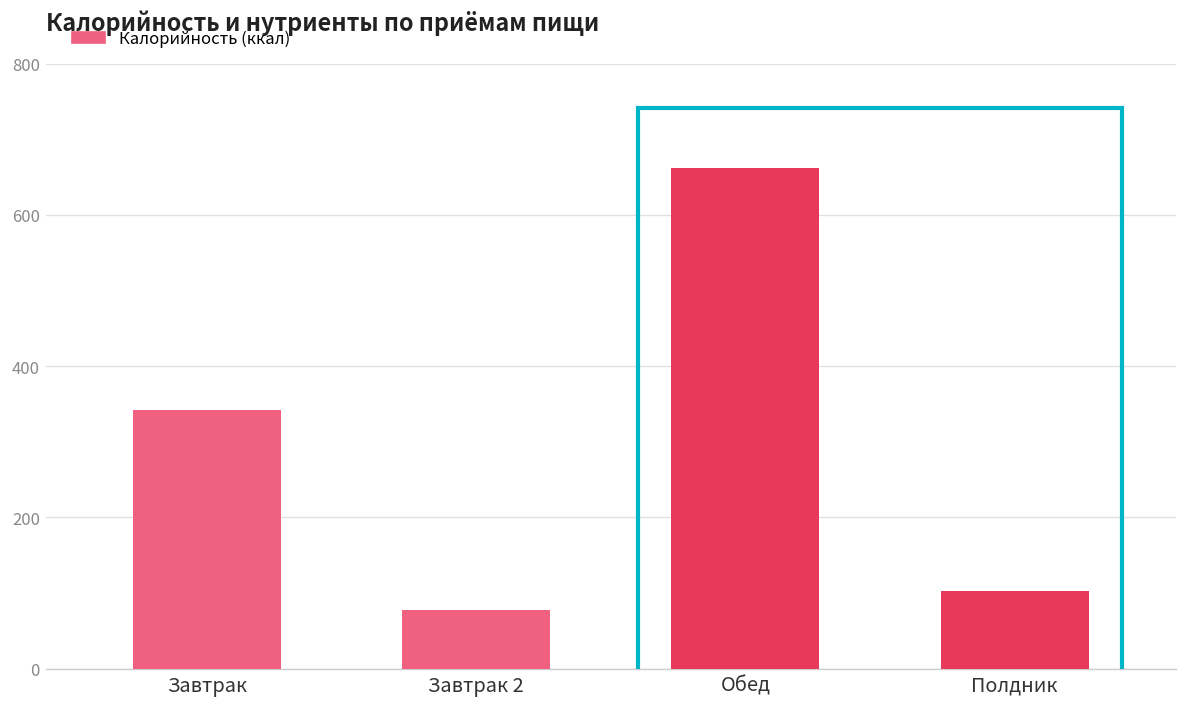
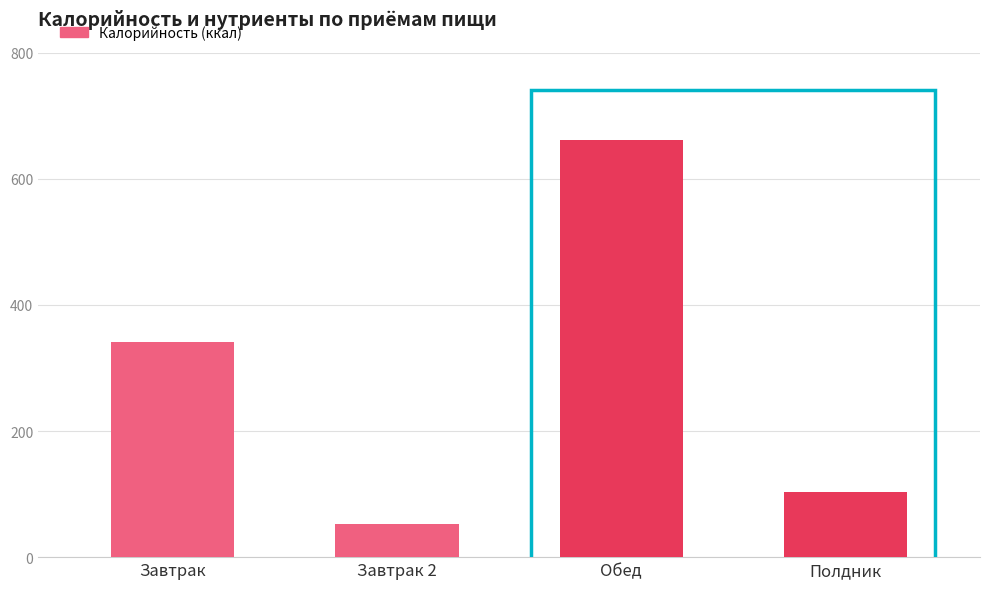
  {
    "Завтрак": 340,
-   "Завтрак 2": 80,
+   "Завтрак 2": 50,
    "Обед": 660,
    "Полдник": 100
  }
